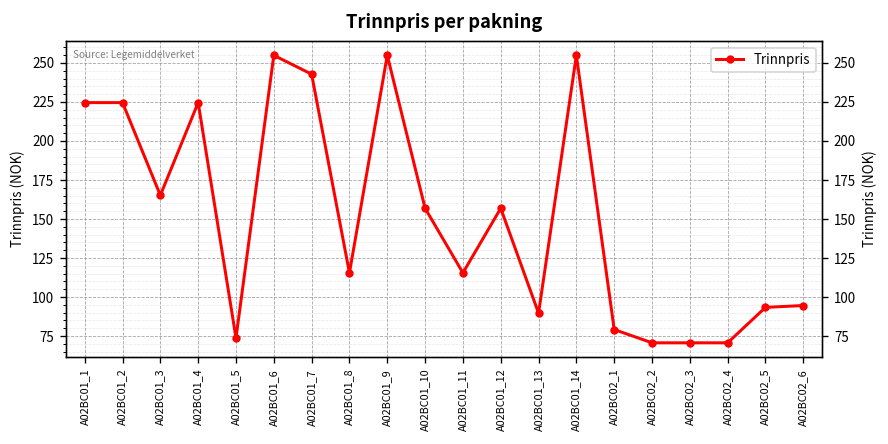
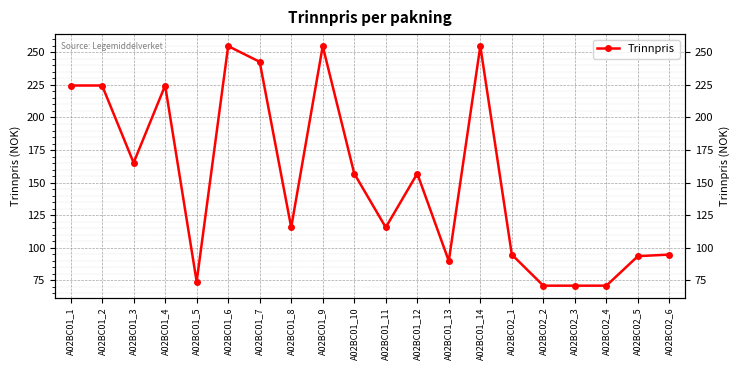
  {
    "A02BC01_1": 225,
    "A02BC01_2": 225,
    "A02BC01_3": 165,
    "A02BC01_4": 225,
    "A02BC01_5": 74,
    "A02BC01_6": 255,
    "A02BC01_7": 243,
    "A02BC01_8": 116,
    "A02BC01_9": 255,
    "A02BC01_10": 157,
    "A02BC01_11": 116,
    "A02BC01_12": 157,
    "A02BC01_13": 90,
    "A02BC01_14": 255,
-   "A02BC02_1": 79,
+   "A02BC02_1": 95,
    "A02BC02_2": 71,
    "A02BC02_3": 71,
    "A02BC02_4": 71,
    "A02BC02_5": 93,
    "A02BC02_6": 95
  }
